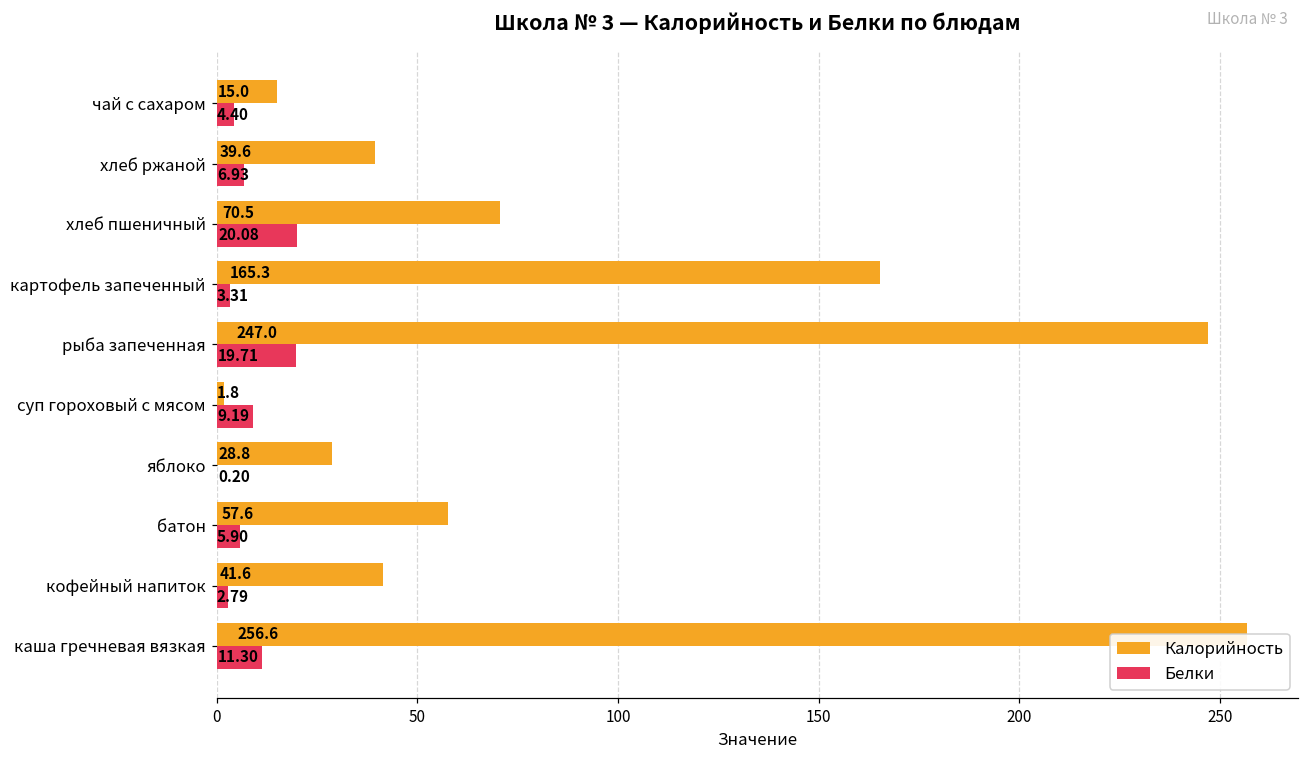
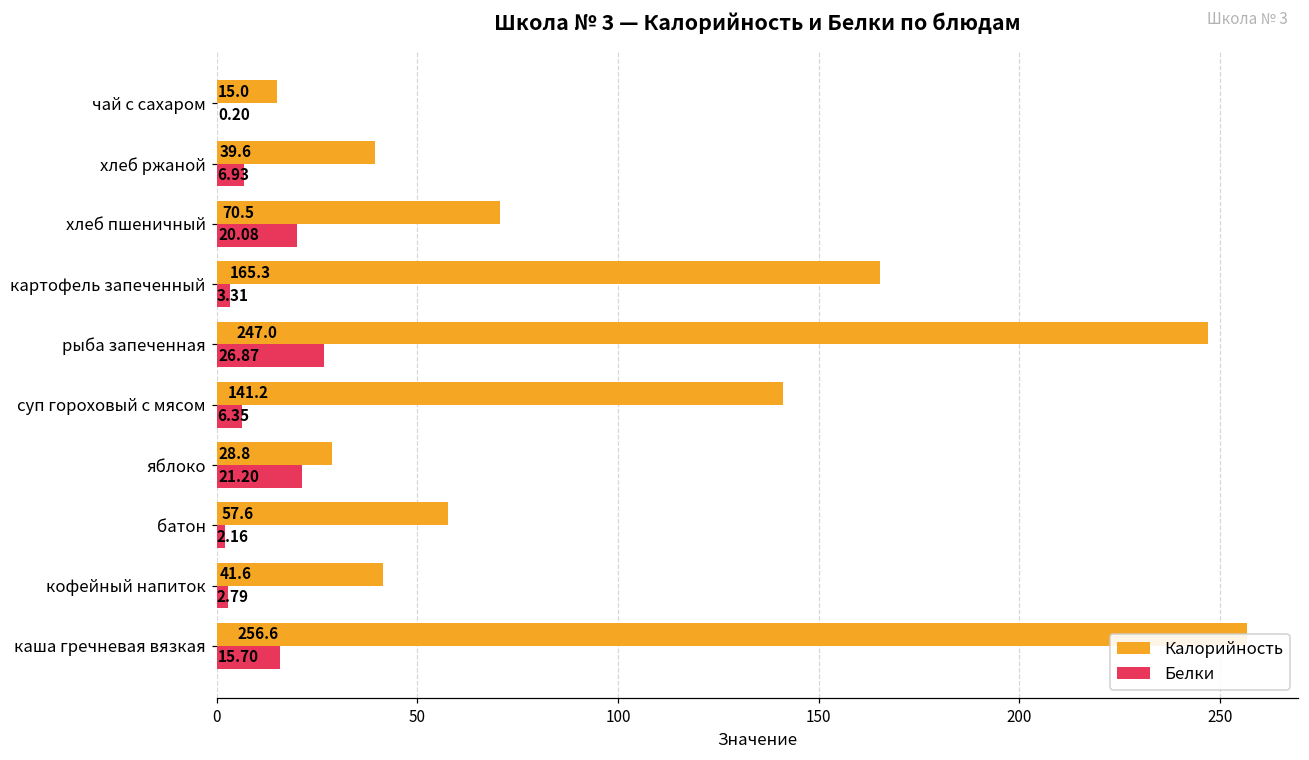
  {
    "Калорийность": {
      "чай с сахаром": 15.0,
      "хлеб ржаной": 39.6,
      "хлеб пшеничный": 70.5,
      "картофель запеченный": 165.3,
      "рыба запеченная": 247.0,
-     "суп гороховый с мясом": 1.8,
+     "суп гороховый с мясом": 141.2,
      "яблоко": 28.8,
      "батон": 57.6,
      "кофейный напиток": 41.6
    },
    "Белки": {
-     "чай с сахаром": 4.40,
+     "чай с сахаром": 0.20,
      "хлеб ржаной": 6.93,
      "хлеб пшеничный": 20.08,
      "картофель запеченный": 3.31,
-     "рыба запеченная": 19.71,
-     "суп гороховый с мясом": 9.19,
-     "яблоко": 0.20,
-     "батон": 5.90,
+     "рыба запеченная": 26.87,
+     "суп гороховый с мясом": 6.35,
+     "яблоко": 21.20,
+     "батон": 2.16,
      "кофейный напиток": 2.79,
-     "каша гречневая вязкая": 11.30
+     "каша гречневая вязкая": 15.70
    }
  }
